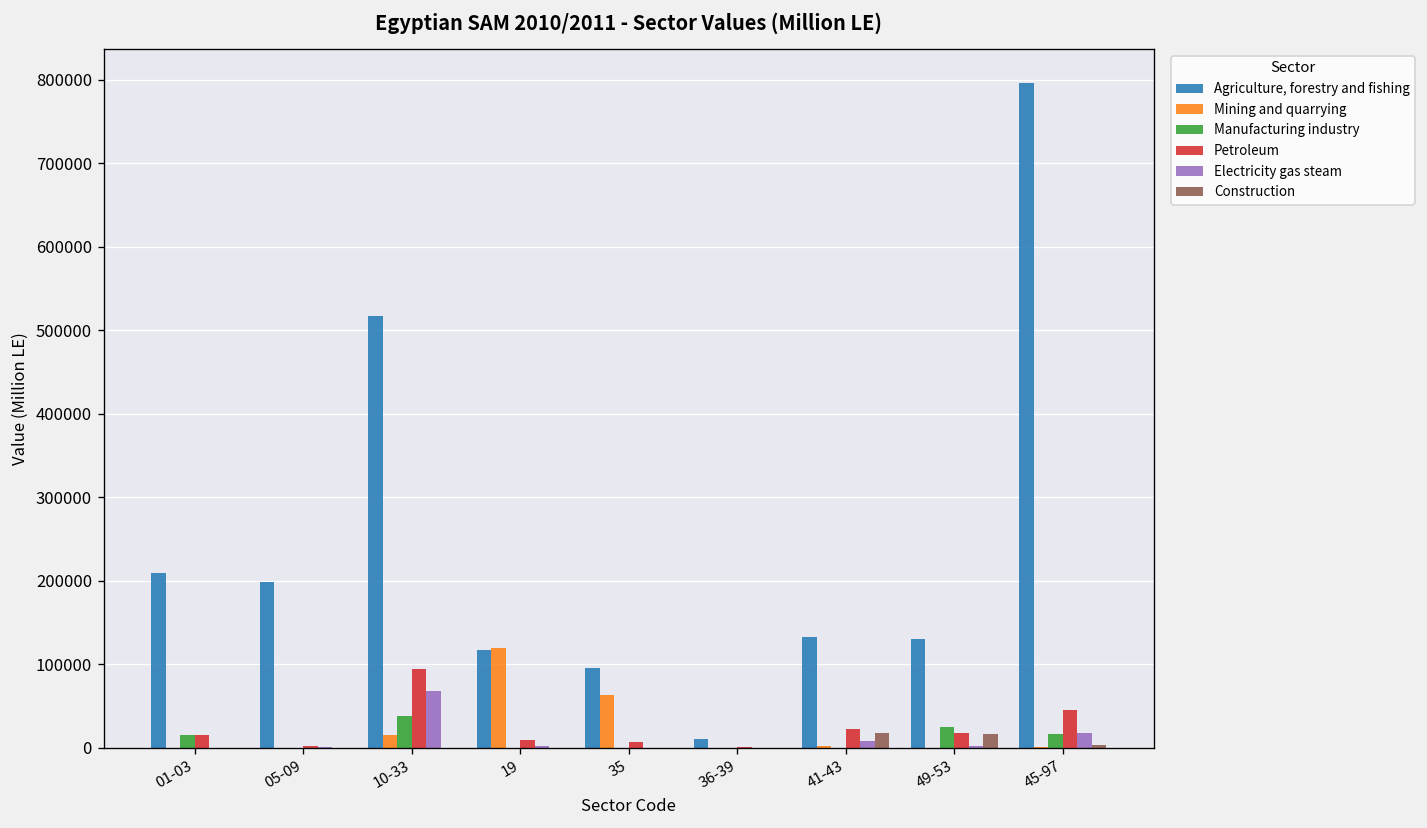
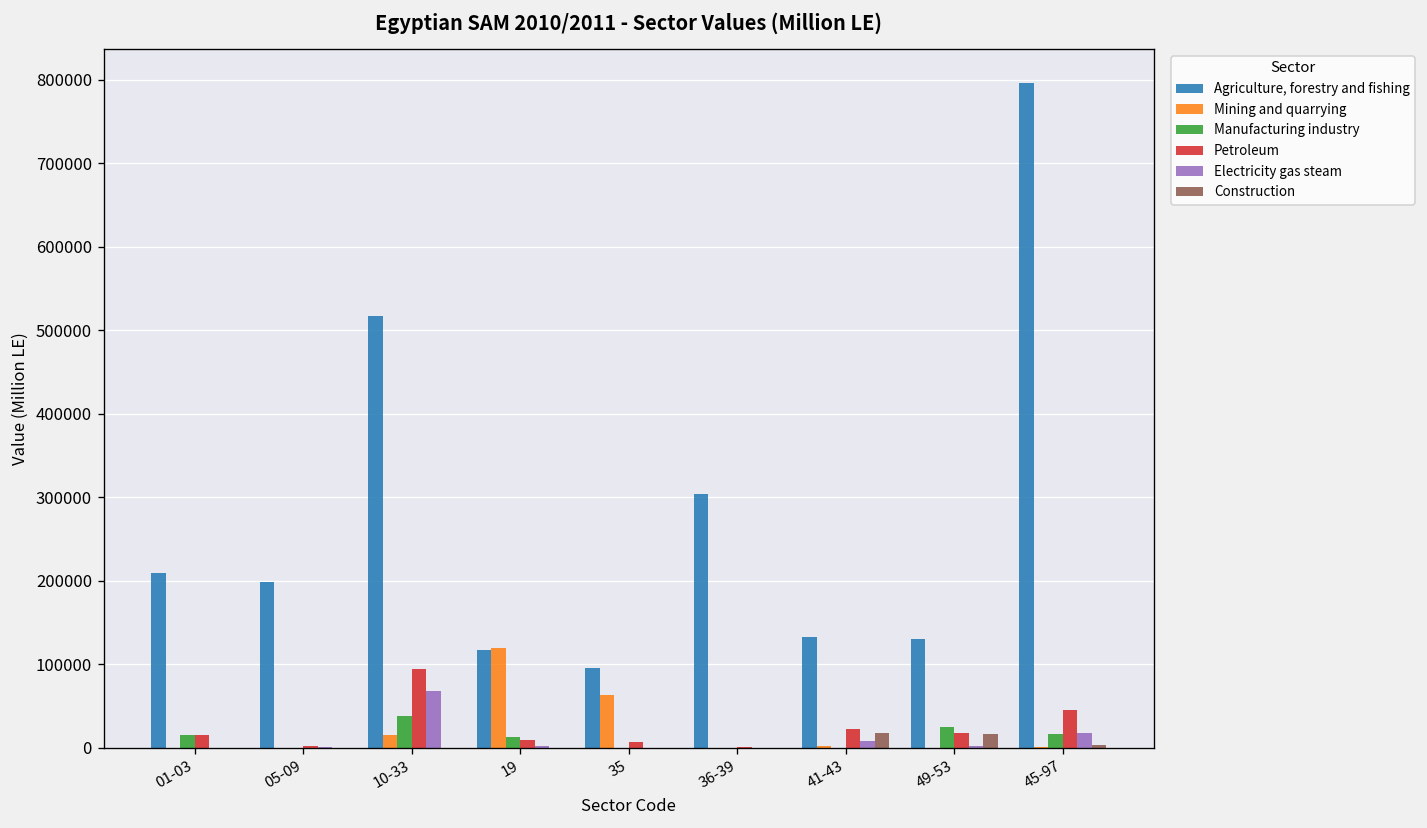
  {
    "Agriculture, forestry and fishing": {
      "01-03": 210000,
      "05-09": 200000,
      "10-33": 520000,
      "19": 120000,
      "35": 100000,
-     "36-39": 10000,
+     "36-39": 300000,
      "41-43": 130000,
      "49-53": 130000,
      "45-97": 800000
    },
    "Mining and quarrying": {
      "01-03": 0,
      "10-33": 20000,
      "19": 120000,
      "35": 60000,
      "36-39": 0
    },
    "Manufacturing industry": {
      "01-03": 20000,
      "10-33": 40000,
-     "19": 0,
+     "19": 10000,
      "49-53": 30000,
      "45-97": 20000
    },
    "Petroleum": {
      "01-03": 20000,
      "10-33": 90000,
      "19": 10000,
      "35": 10000,
      "41-43": 20000,
      "49-53": 20000,
      "45-97": 50000
    },
    "Electricity gas steam": {
      "01-03": 0,
      "10-33": 70000,
      "41-43": 10000,
      "45-97": 20000
    },
    "Construction": {
      "01-03": 0,
      "41-43": 20000,
      "49-53": 20000
    }
  }
